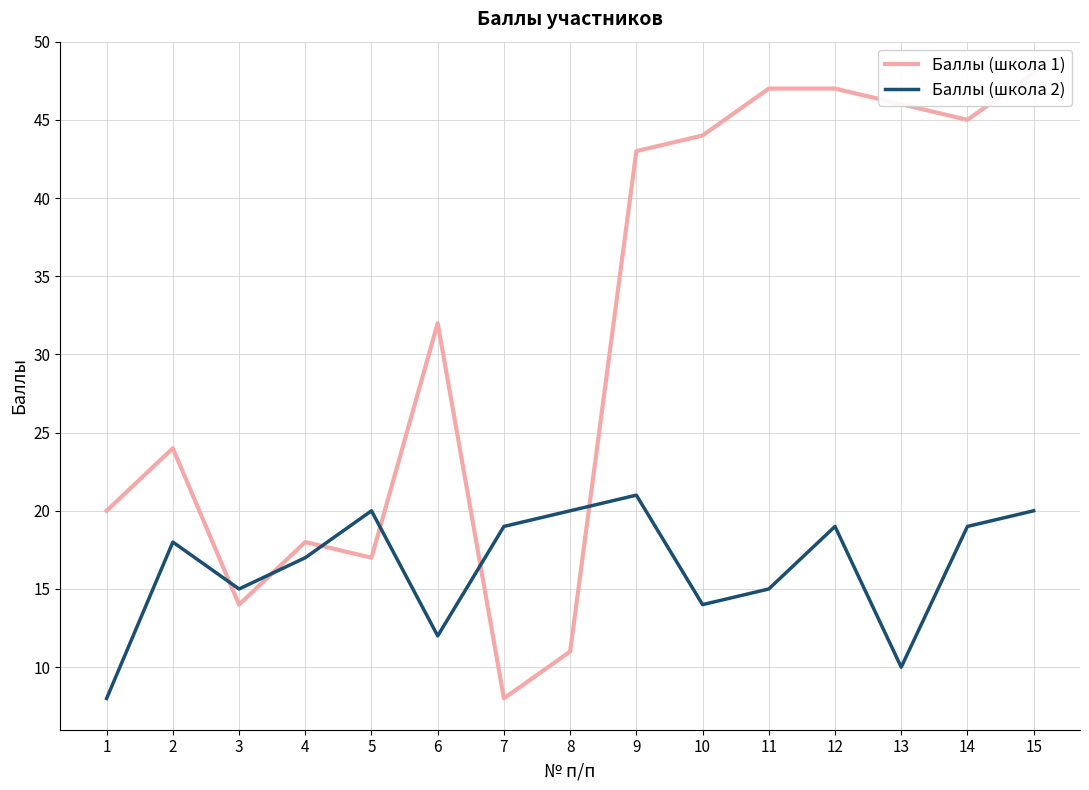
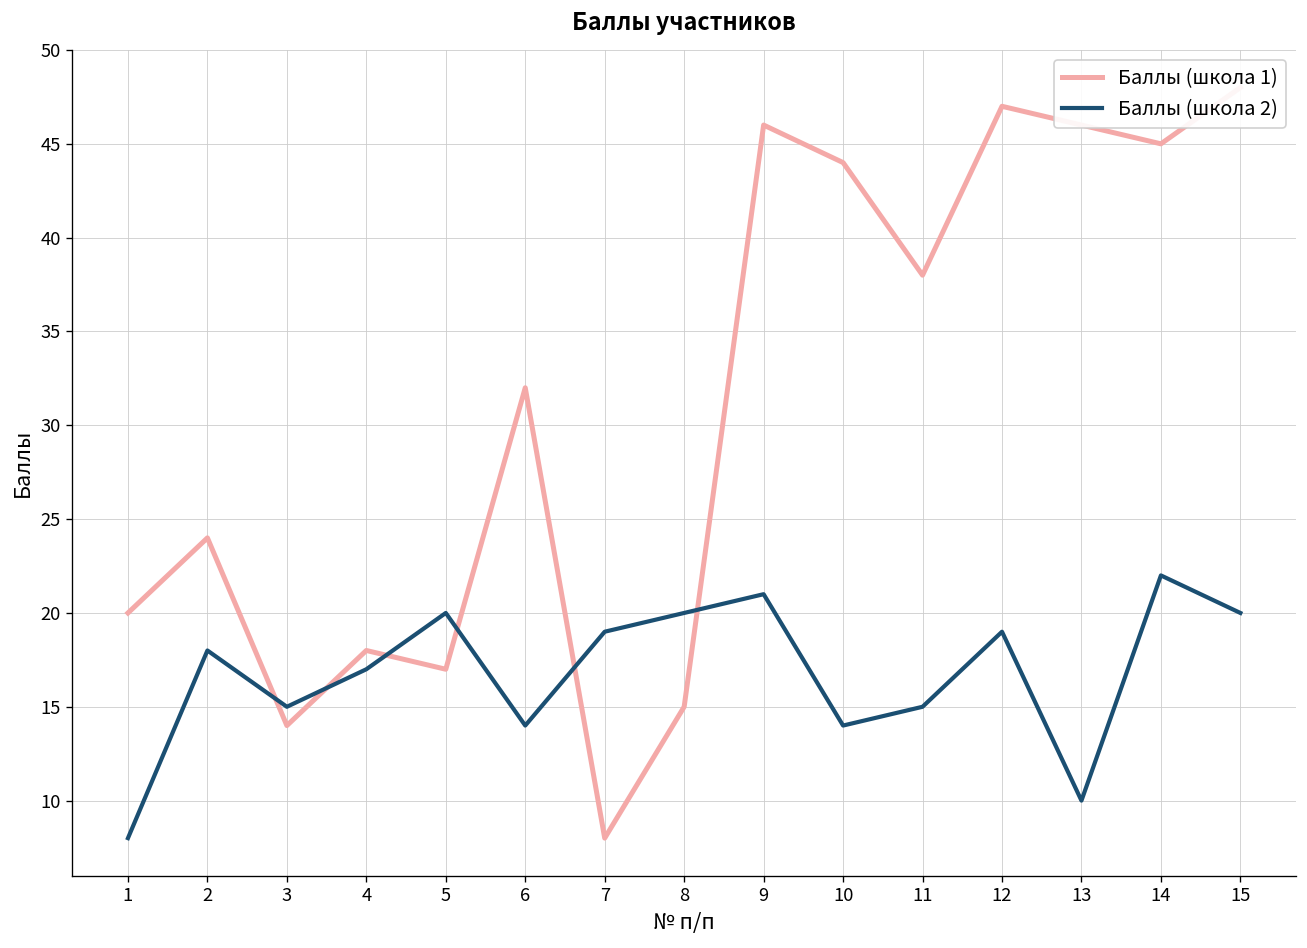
  {
    "Баллы (школа 1)": {
      "1": 20,
      "2": 24,
      "3": 14,
      "4": 18,
      "5": 17,
      "6": 32,
      "7": 8,
-     "8": 11,
-     "9": 43,
+     "8": 15,
+     "9": 46,
      "10": 44,
-     "11": 47,
+     "11": 38,
      "12": 47,
      "14": 45
    },
    "Баллы (школа 2)": {
      "1": 8,
      "2": 18,
      "3": 15,
      "4": 17,
      "5": 20,
-     "6": 12,
+     "6": 14,
      "7": 19,
      "8": 20,
      "9": 21,
      "10": 14,
      "11": 15,
      "12": 19,
      "13": 10,
-     "14": 19,
+     "14": 22,
      "15": 20
    }
  }
